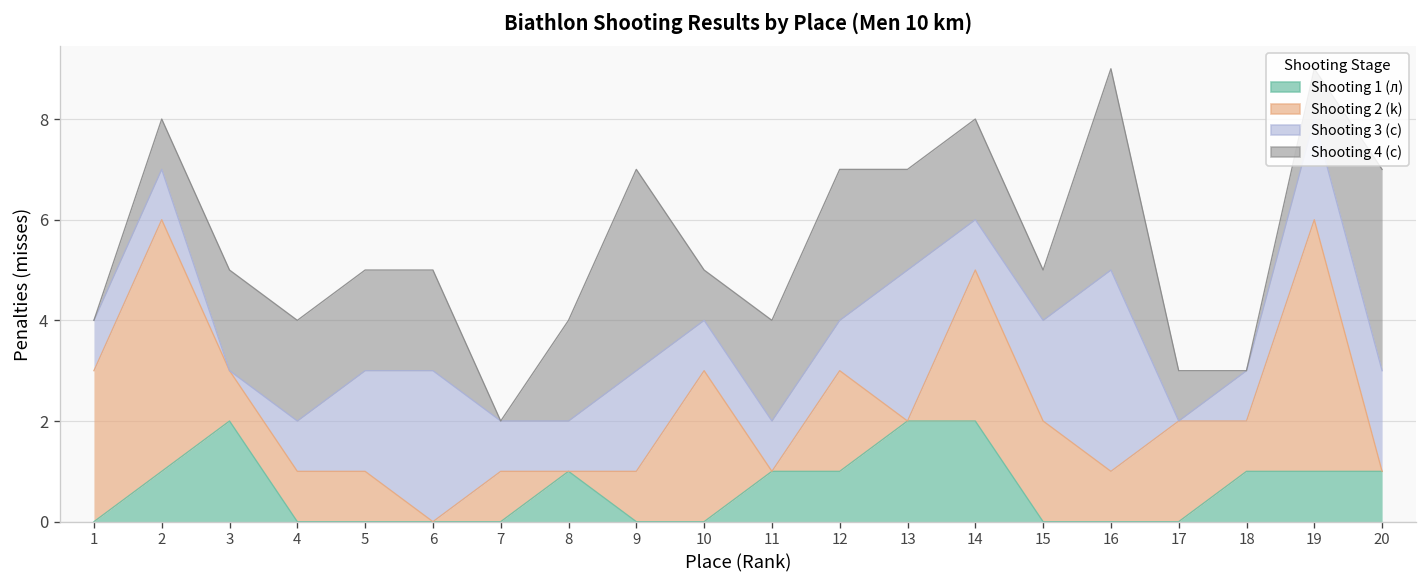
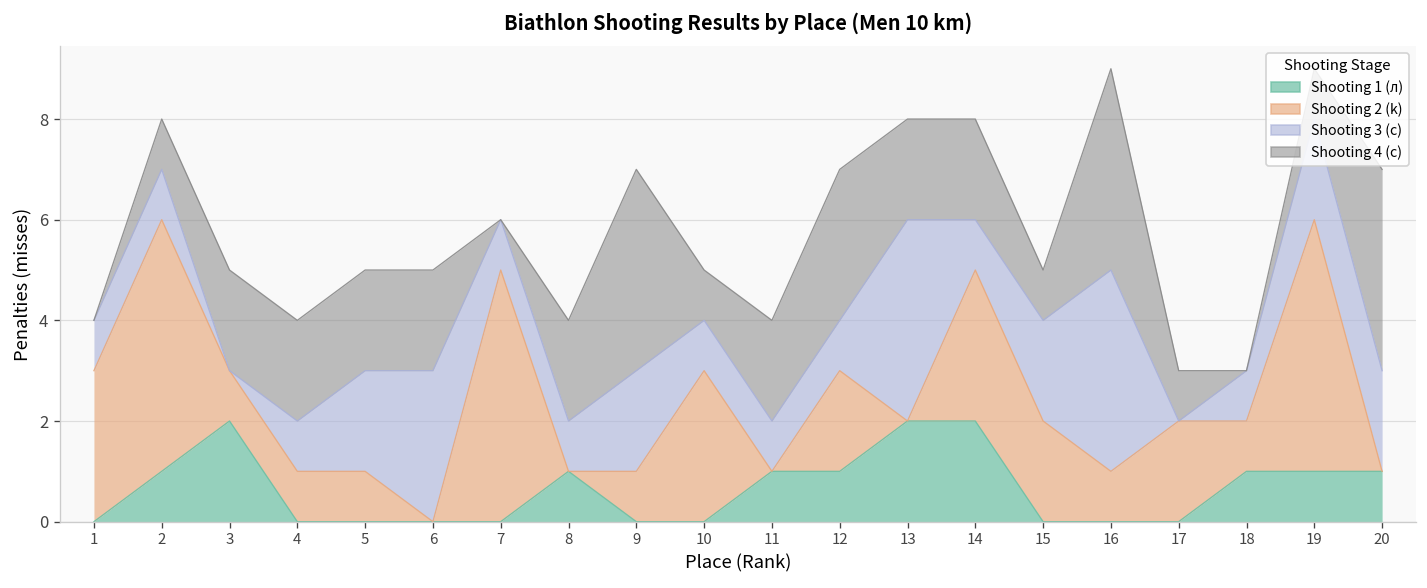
  {
    "Shooting 1 (л)": {
      "1": 0,
      "2": 1,
      "3": 2,
      "4": 0,
      "5": 0,
      "7": 0,
      "9": 0,
      "10": 0,
      "12": 1,
      "14": 2,
      "15": 0,
      "16": 0,
      "17": 0,
      "18": 1,
      "19": 1
    },
    "Shooting 2 (k)": {
      "1": 3,
      "2": 5,
      "4": 1,
      "5": 1,
-     "7": 1,
+     "7": 5,
      "9": 1,
      "10": 3,
      "12": 2,
      "14": 3,
      "15": 2,
      "16": 1,
      "18": 1,
      "19": 5
    },
    "Shooting 3 (c)": {
      "2": 1,
      "4": 1,
      "5": 2,
      "6": 3,
      "8": 1,
      "9": 2,
      "10": 1,
      "11": 1,
      "12": 1,
-     "13": 3,
+     "13": 4,
      "14": 1,
      "15": 2,
      "16": 4,
      "20": 2
    },
    "Shooting 4 (с)": {
      "2": 1,
      "3": 2,
      "4": 2,
      "5": 2,
      "6": 2,
      "8": 2,
      "9": 4,
      "10": 1,
      "11": 2,
      "12": 3,
      "13": 2,
      "14": 2,
      "15": 1,
      "16": 4,
      "17": 1
    }
  }
